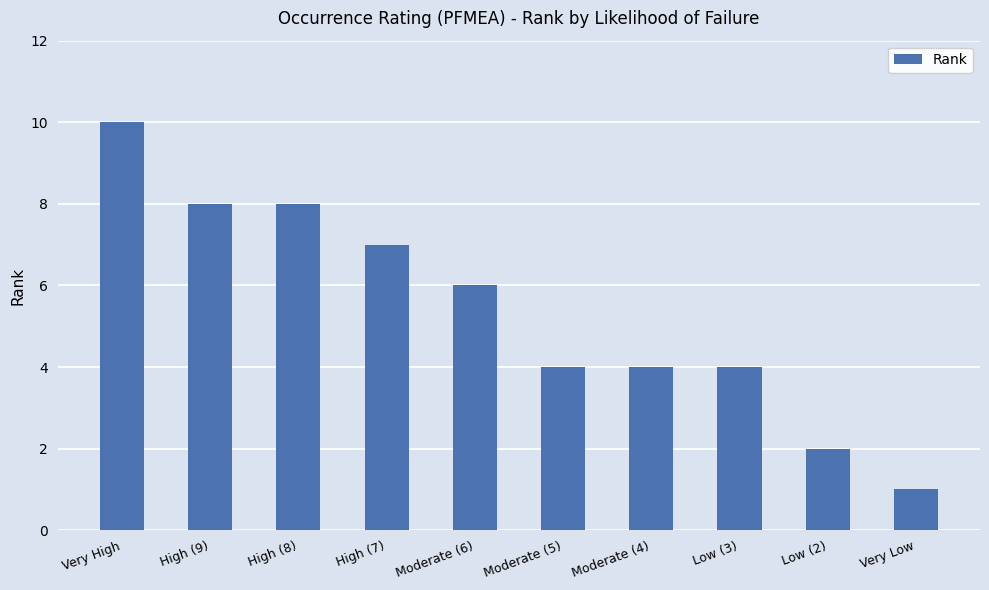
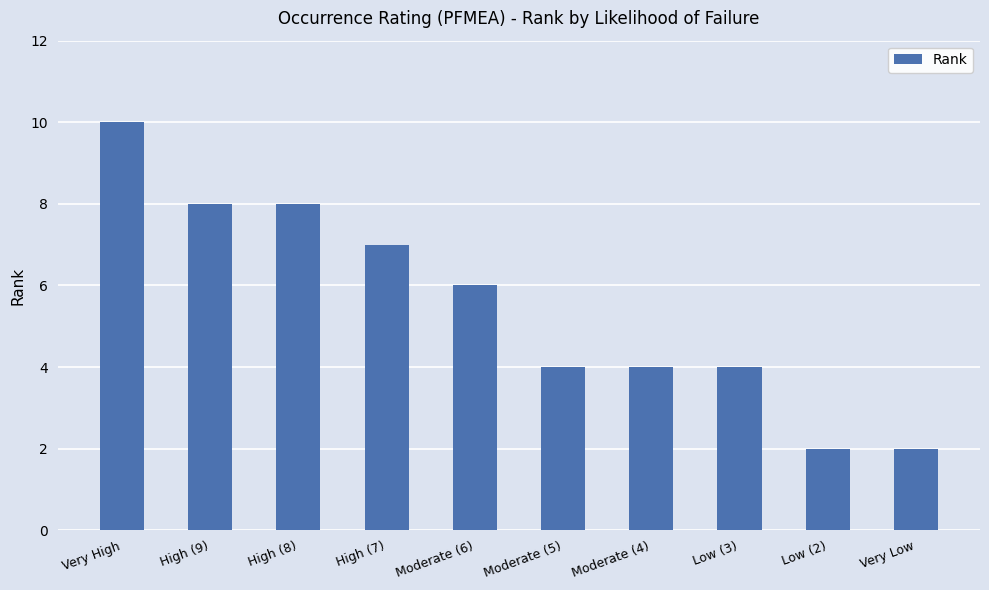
  {
    "Very High": 10,
    "High (9)": 8,
    "High (8)": 8,
    "High (7)": 7,
    "Moderate (6)": 6,
    "Moderate (5)": 4,
    "Moderate (4)": 4,
    "Low (3)": 4,
    "Low (2)": 2,
-   "Very Low": 1
+   "Very Low": 2
  }
